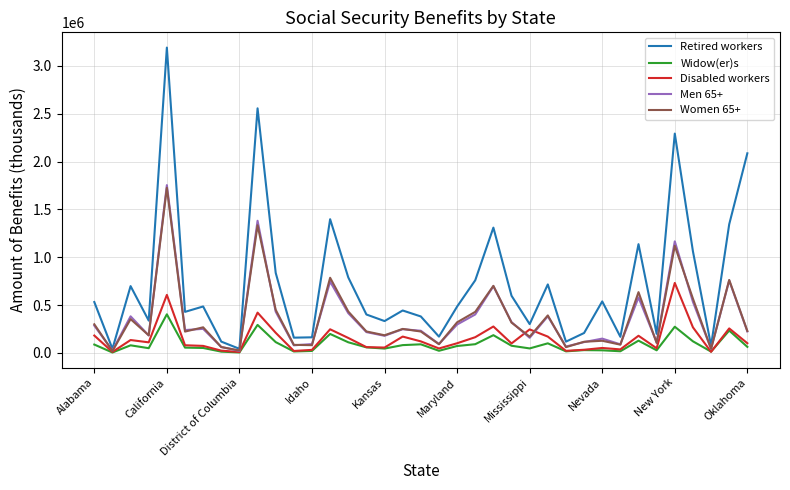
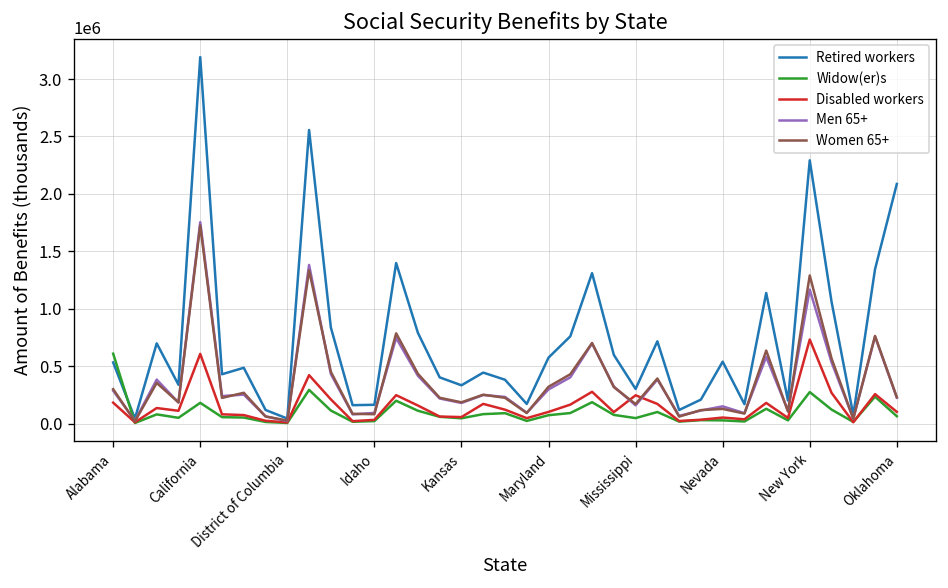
  {
    "Retired workers": {
      "Alabama": 500000,
      "California": 3200000,
      "Idaho": 200000,
      "Kansas": 300000,
-     "Maryland": 500000,
+     "Maryland": 600000,
      "Mississippi": 300000,
      "Nevada": 500000,
      "New York": 2300000,
      "Oklahoma": 2100000
    },
    "Widow(er)s": {
-     "Alabama": 100000,
-     "California": 400000,
+     "Alabama": 600000,
+     "California": 200000,
      "Maryland": 100000,
      "Mississippi": 0,
      "New York": 300000,
      "Oklahoma": 100000
    },
    "Disabled workers": {
      "Alabama": 200000,
      "California": 600000,
      "Maryland": 100000,
      "Mississippi": 200000,
      "New York": 700000,
      "Oklahoma": 100000
    },
    "Men 65+": {
      "California": 1800000,
      "New York": 1200000
    },
    "Women 65+": {
      "California": 1700000,
-     "New York": 1100000
+     "New York": 1300000
    }
  }
